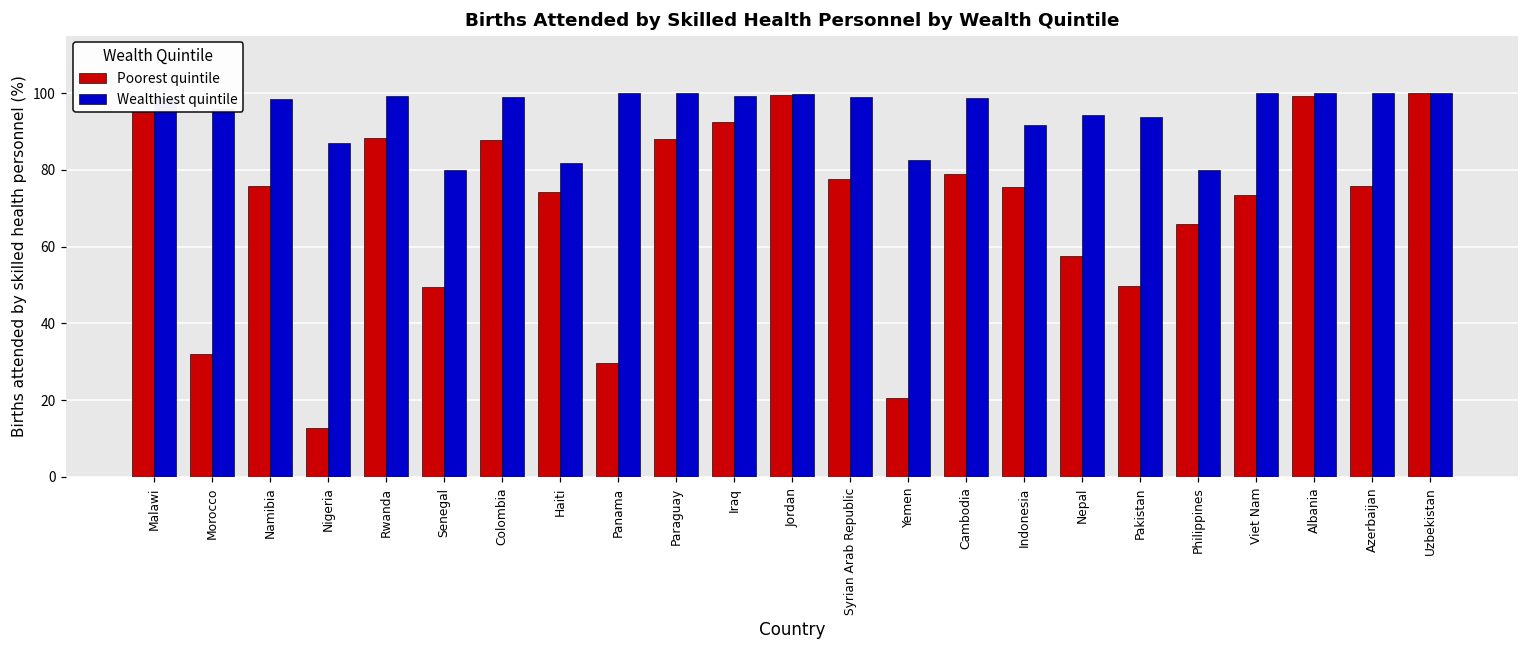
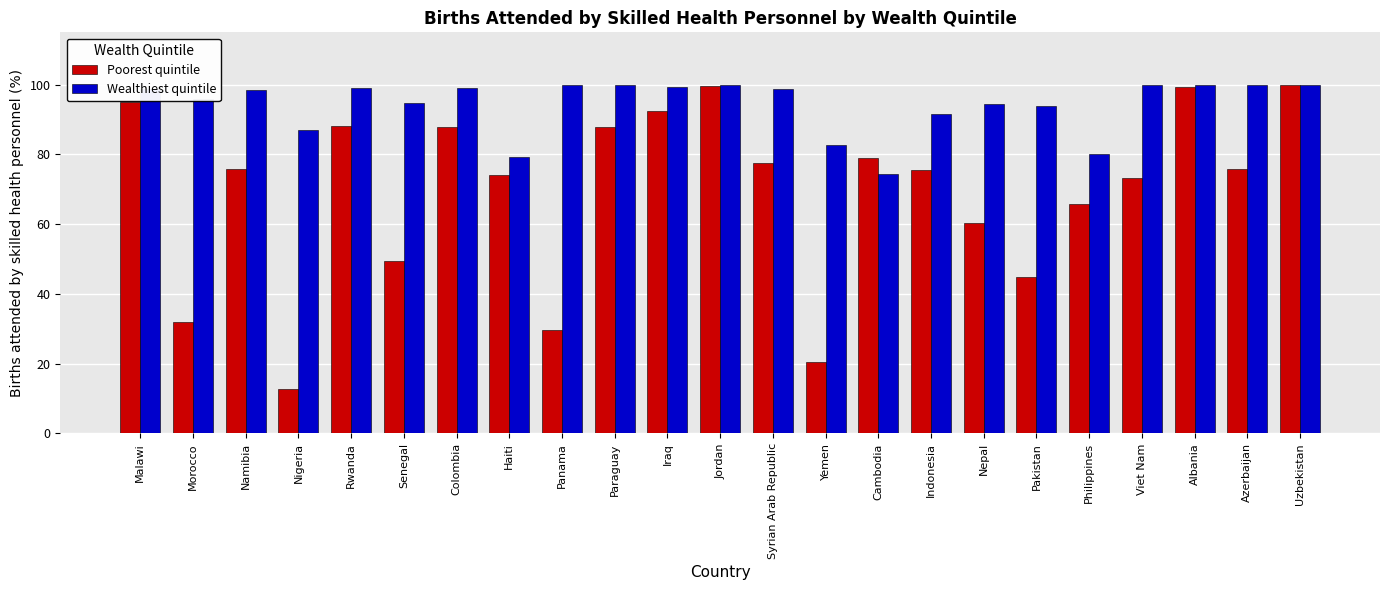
  {
    "Poorest quintile": {
      "Malawi": 95,
      "Morocco": 32,
      "Namibia": 76,
      "Nigeria": 13,
      "Rwanda": 88,
      "Senegal": 49,
      "Colombia": 88,
      "Haiti": 74,
      "Panama": 30,
      "Paraguay": 88,
      "Iraq": 92,
      "Jordan": 99,
      "Syrian Arab Republic": 78,
      "Yemen": 20,
      "Cambodia": 79,
      "Indonesia": 76,
-     "Nepal": 58,
-     "Pakistan": 50,
+     "Nepal": 60,
+     "Pakistan": 45,
      "Philippines": 66,
      "Viet Nam": 73,
      "Albania": 99,
      "Azerbaijan": 76,
      "Uzbekistan": 100
    },
    "Wealthiest quintile": {
      "Namibia": 98,
      "Nigeria": 87,
      "Rwanda": 99,
-     "Senegal": 80,
+     "Senegal": 95,
      "Colombia": 99,
-     "Haiti": 82,
+     "Haiti": 79,
      "Panama": 100,
      "Paraguay": 100,
      "Iraq": 99,
      "Jordan": 100,
      "Syrian Arab Republic": 99,
      "Yemen": 83,
-     "Cambodia": 99,
+     "Cambodia": 74,
      "Indonesia": 92,
      "Nepal": 94,
      "Pakistan": 94,
      "Philippines": 80,
      "Viet Nam": 100,
      "Albania": 100,
      "Azerbaijan": 100,
      "Uzbekistan": 100
    }
  }
